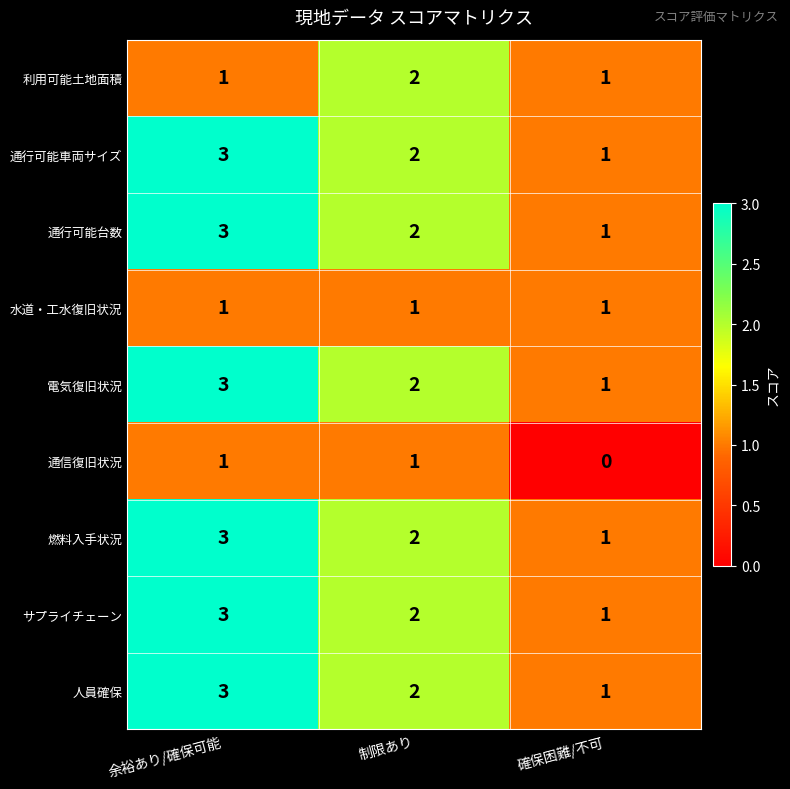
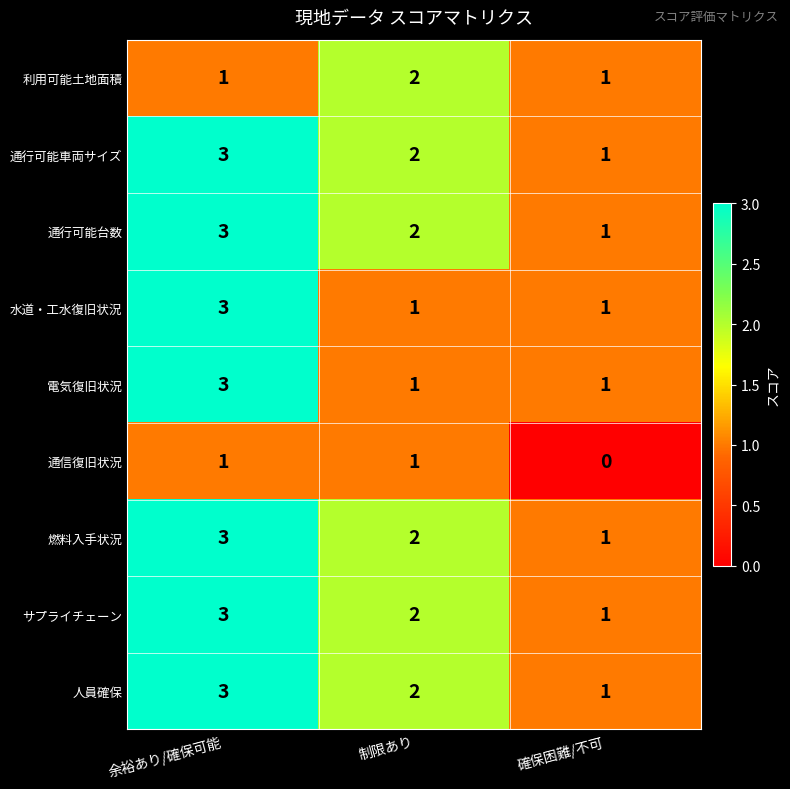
  {
    "利用可能土地面積": {
      "余裕あり/確保可能": 1,
      "制限あり": 2,
      "確保困難/不可": 1
    },
    "通行可能車両サイズ": {
      "余裕あり/確保可能": 3,
      "制限あり": 2,
      "確保困難/不可": 1
    },
    "通行可能台数": {
      "余裕あり/確保可能": 3,
      "制限あり": 2,
      "確保困難/不可": 1
    },
    "水道・工水復旧状況": {
-     "余裕あり/確保可能": 1,
+     "余裕あり/確保可能": 3,
      "制限あり": 1,
      "確保困難/不可": 1
    },
    "電気復旧状況": {
      "余裕あり/確保可能": 3,
-     "制限あり": 2,
+     "制限あり": 1,
      "確保困難/不可": 1
    },
    "通信復旧状況": {
      "余裕あり/確保可能": 1,
      "制限あり": 1,
      "確保困難/不可": 0
    },
    "燃料入手状況": {
      "余裕あり/確保可能": 3,
      "制限あり": 2,
      "確保困難/不可": 1
    },
    "サプライチェーン": {
      "余裕あり/確保可能": 3,
      "制限あり": 2,
      "確保困難/不可": 1
    },
    "人員確保": {
      "余裕あり/確保可能": 3,
      "制限あり": 2,
      "確保困難/不可": 1
    }
  }
